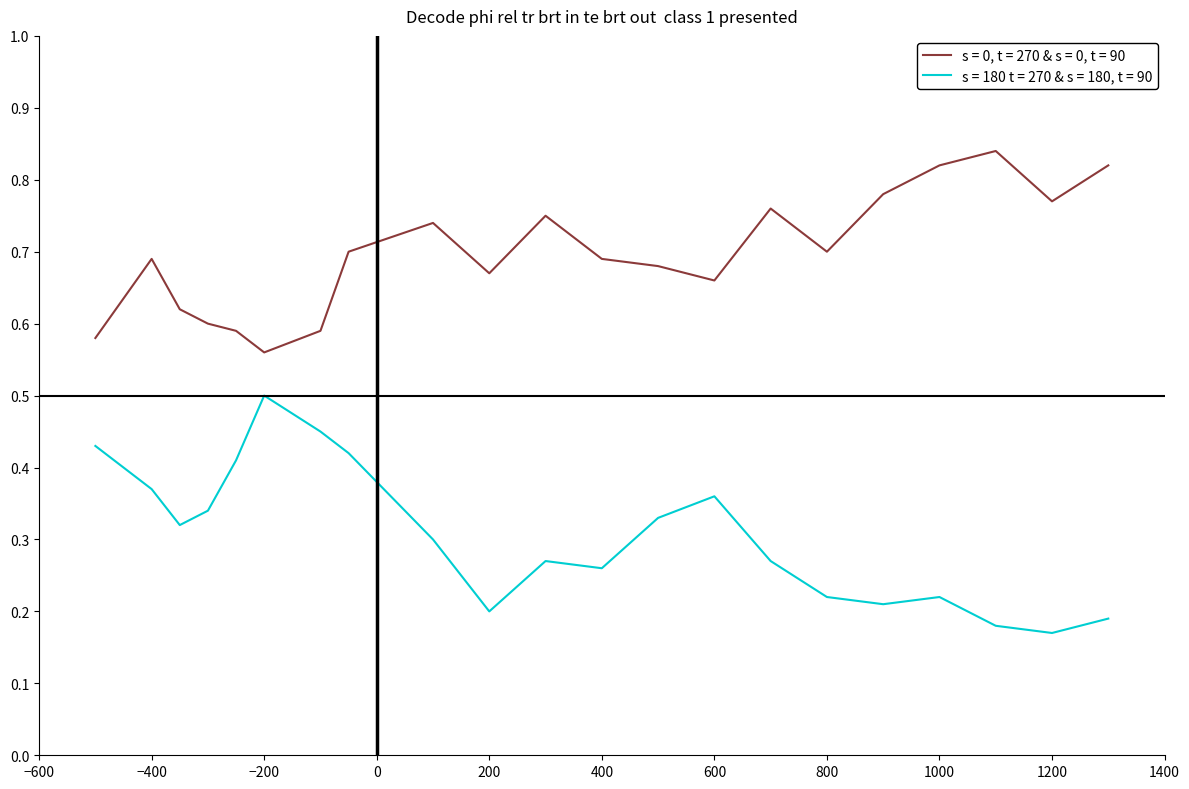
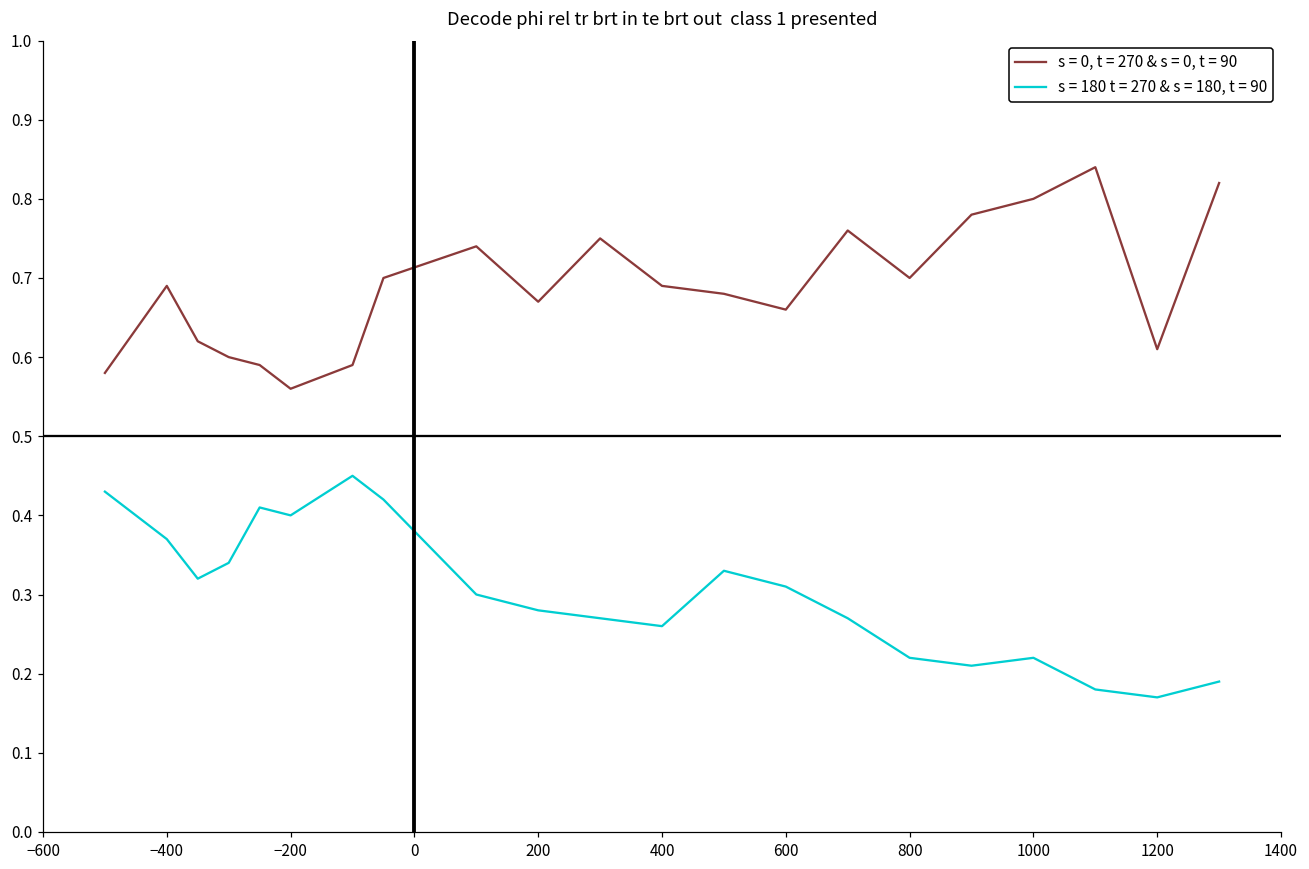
  {
    "s = 0, t = 270 & s = 0, t = 90": {
      "−400": 0.69,
      "−200": 0.56,
      "200": 0.67,
      "400": 0.69,
      "600": 0.66,
      "800": 0.70,
-     "1000": 0.82,
-     "1200": 0.77
+     "1000": 0.80,
+     "1200": 0.61
    },
    "s = 180 t = 270 & s = 180, t = 90": {
      "−400": 0.37,
-     "−200": 0.5,
-     "200": 0.20,
+     "−200": 0.4,
+     "200": 0.28,
      "400": 0.26,
-     "600": 0.36,
+     "600": 0.31,
      "800": 0.22,
      "1000": 0.22,
      "1200": 0.17
    }
  }
